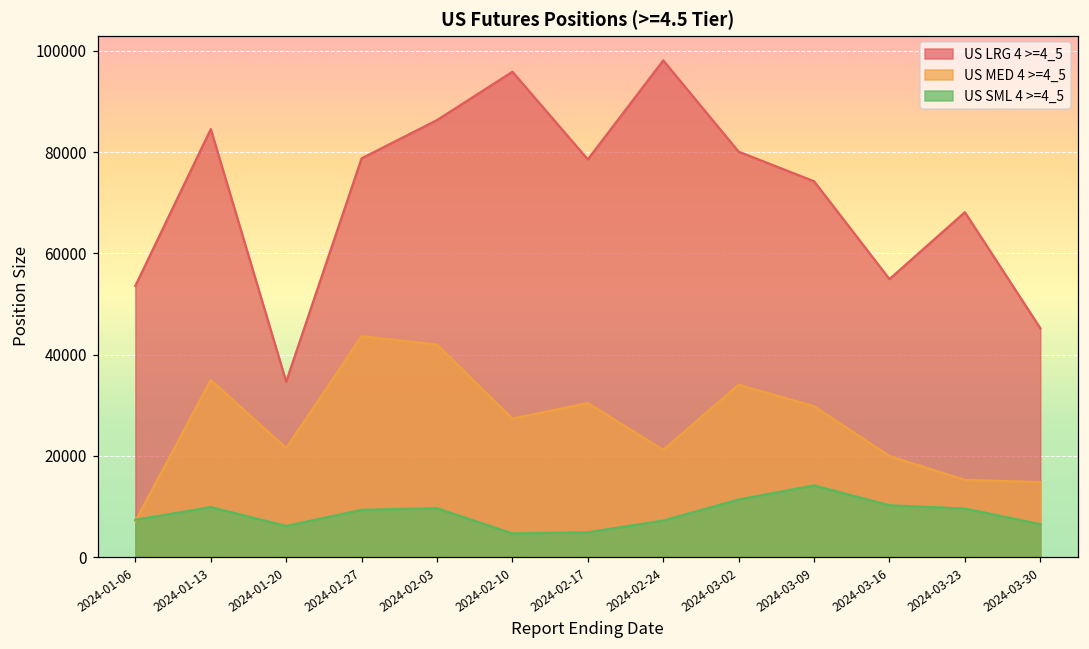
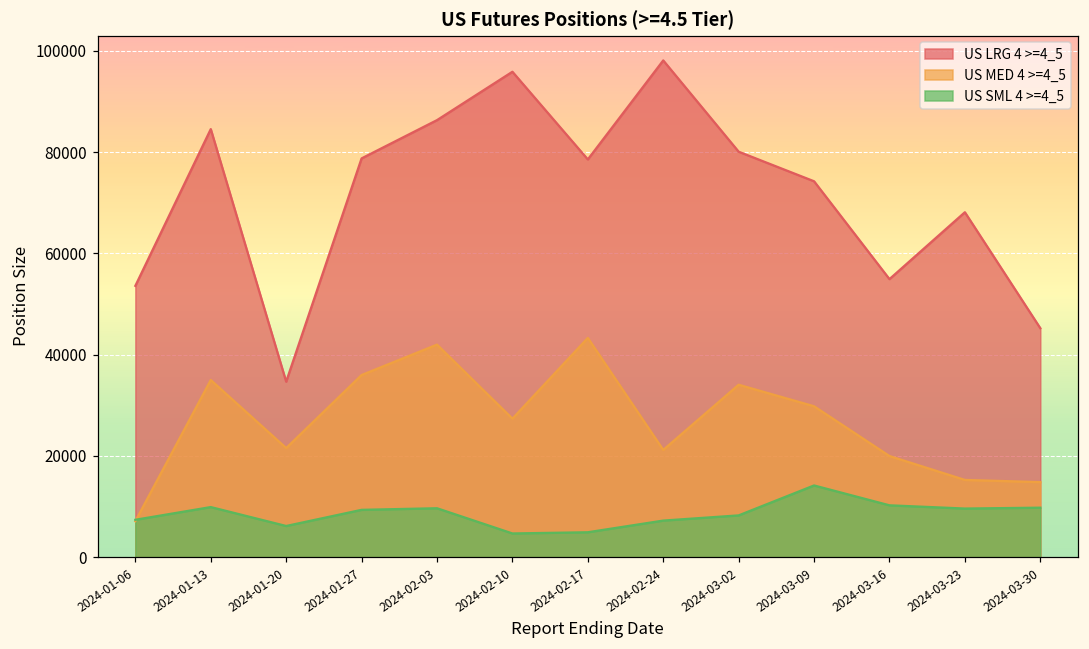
  {
    "US LRG 4 >=4_5": {
      "2024-01-06": 54000,
      "2024-01-13": 85000,
      "2024-01-20": 35000,
      "2024-01-27": 79000,
      "2024-02-03": 86000,
      "2024-02-10": 96000,
      "2024-02-17": 79000,
      "2024-02-24": 98000,
      "2024-03-02": 80000,
      "2024-03-09": 74000,
      "2024-03-16": 55000,
      "2024-03-23": 68000,
      "2024-03-30": 45000
    },
    "US MED 4 >=4_5": {
      "2024-01-13": 35000,
      "2024-01-20": 22000,
-     "2024-01-27": 44000,
+     "2024-01-27": 36000,
      "2024-02-03": 42000,
      "2024-02-10": 27000,
-     "2024-02-17": 30000,
+     "2024-02-17": 43000,
      "2024-02-24": 21000,
      "2024-03-02": 34000,
      "2024-03-09": 30000,
      "2024-03-16": 20000,
      "2024-03-23": 15000,
      "2024-03-30": 15000
    },
    "US SML 4 >=4_5": {
      "2024-01-13": 10000,
      "2024-01-20": 6000,
      "2024-01-27": 9000,
      "2024-02-03": 10000,
      "2024-02-10": 5000,
      "2024-02-17": 5000,
      "2024-02-24": 7000,
-     "2024-03-02": 11000,
+     "2024-03-02": 8000,
      "2024-03-09": 14000,
      "2024-03-16": 10000,
      "2024-03-23": 10000,
-     "2024-03-30": 7000
+     "2024-03-30": 10000
    }
  }
